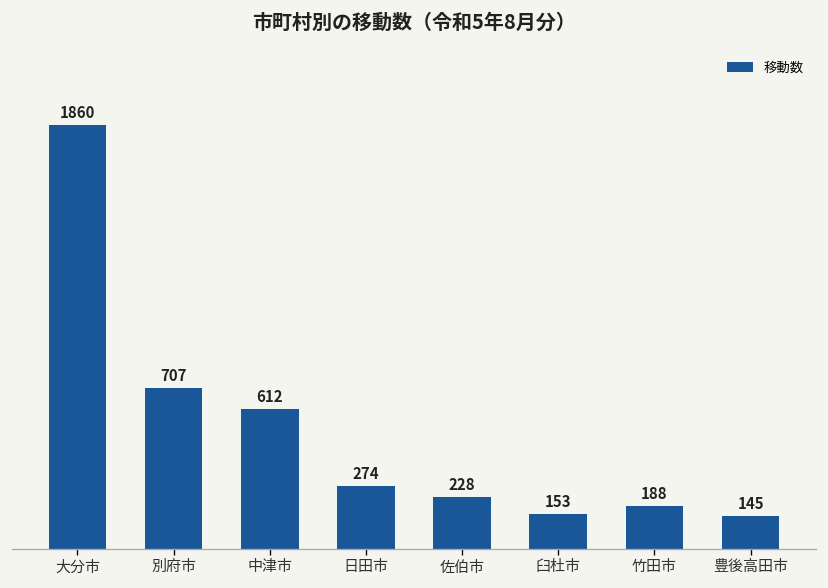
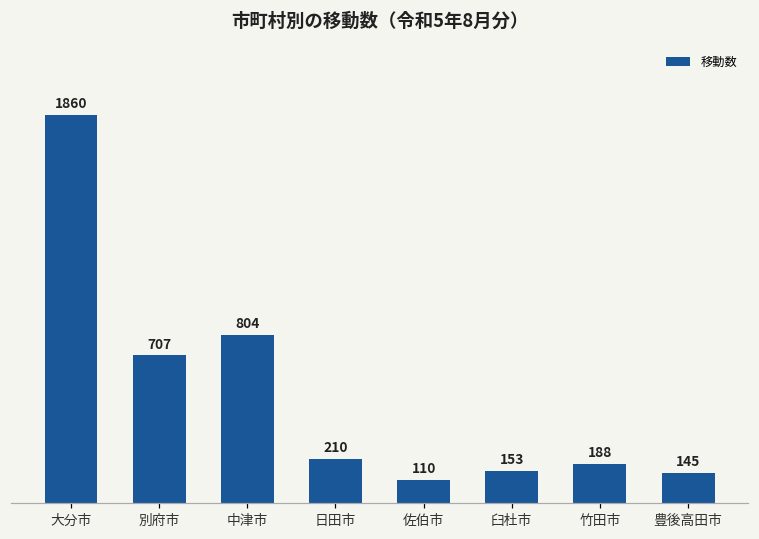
  {
    "大分市": 1860,
    "別府市": 707,
-   "中津市": 612,
-   "日田市": 274,
-   "佐伯市": 228,
+   "中津市": 804,
+   "日田市": 210,
+   "佐伯市": 110,
    "臼杜市": 153,
    "竹田市": 188,
    "豊後高田市": 145
  }
